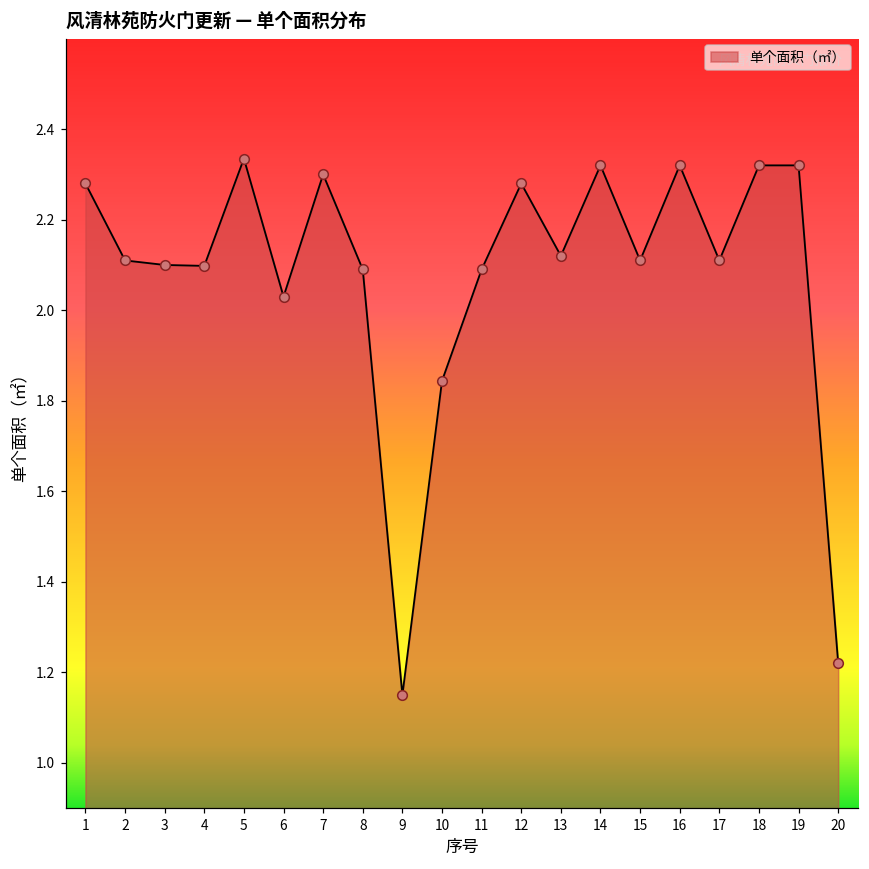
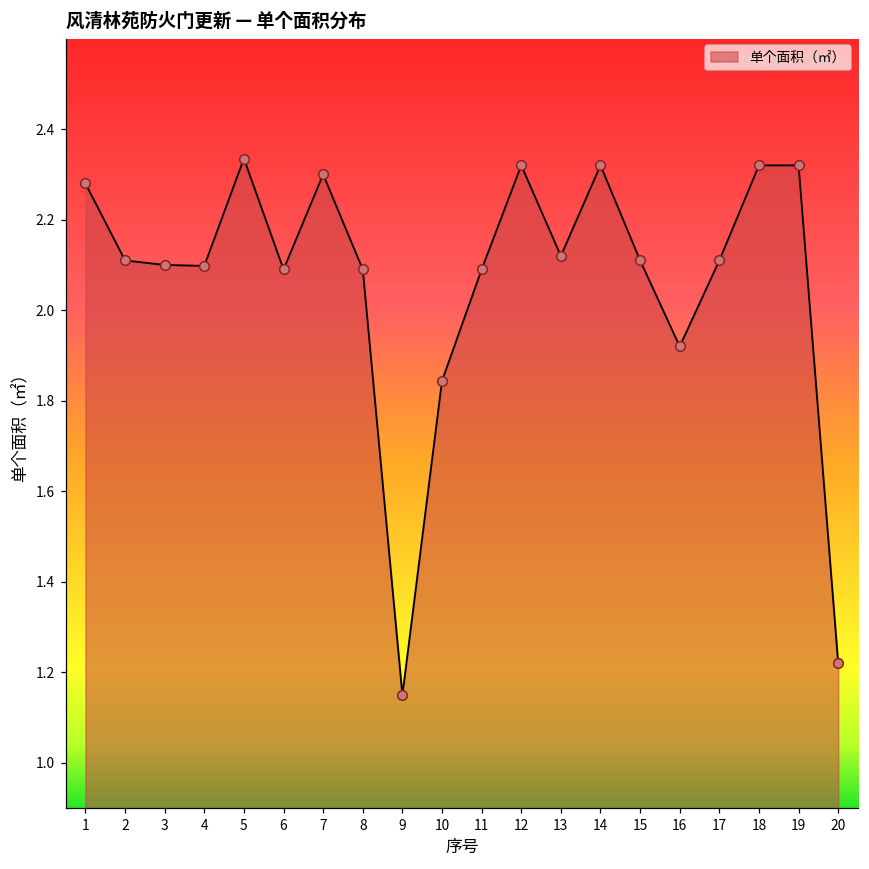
  {
    "1": 2.28,
    "2": 2.11,
    "3": 2.10,
    "4": 2.10,
    "5": 2.34,
-   "6": 2.03,
+   "6": 2.09,
    "7": 2.30,
    "8": 2.09,
    "9": 1.15,
    "10": 1.84,
    "11": 2.09,
-   "12": 2.28,
+   "12": 2.32,
    "13": 2.12,
    "14": 2.32,
    "15": 2.11,
-   "16": 2.32,
+   "16": 1.92,
    "17": 2.11,
    "18": 2.32,
    "19": 2.32,
    "20": 1.22
  }
